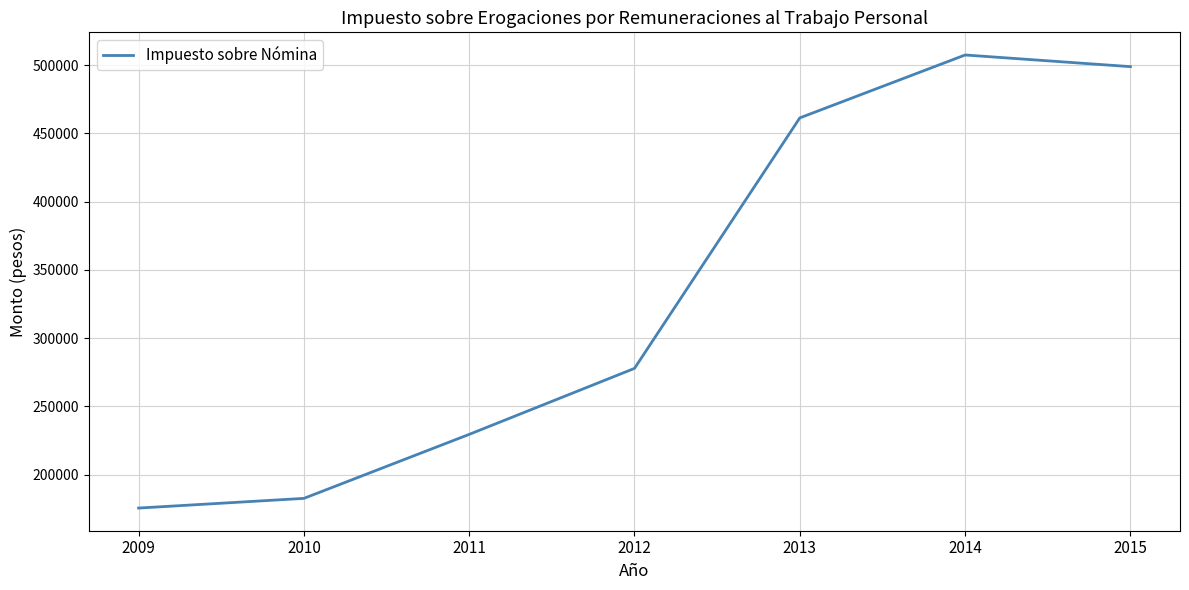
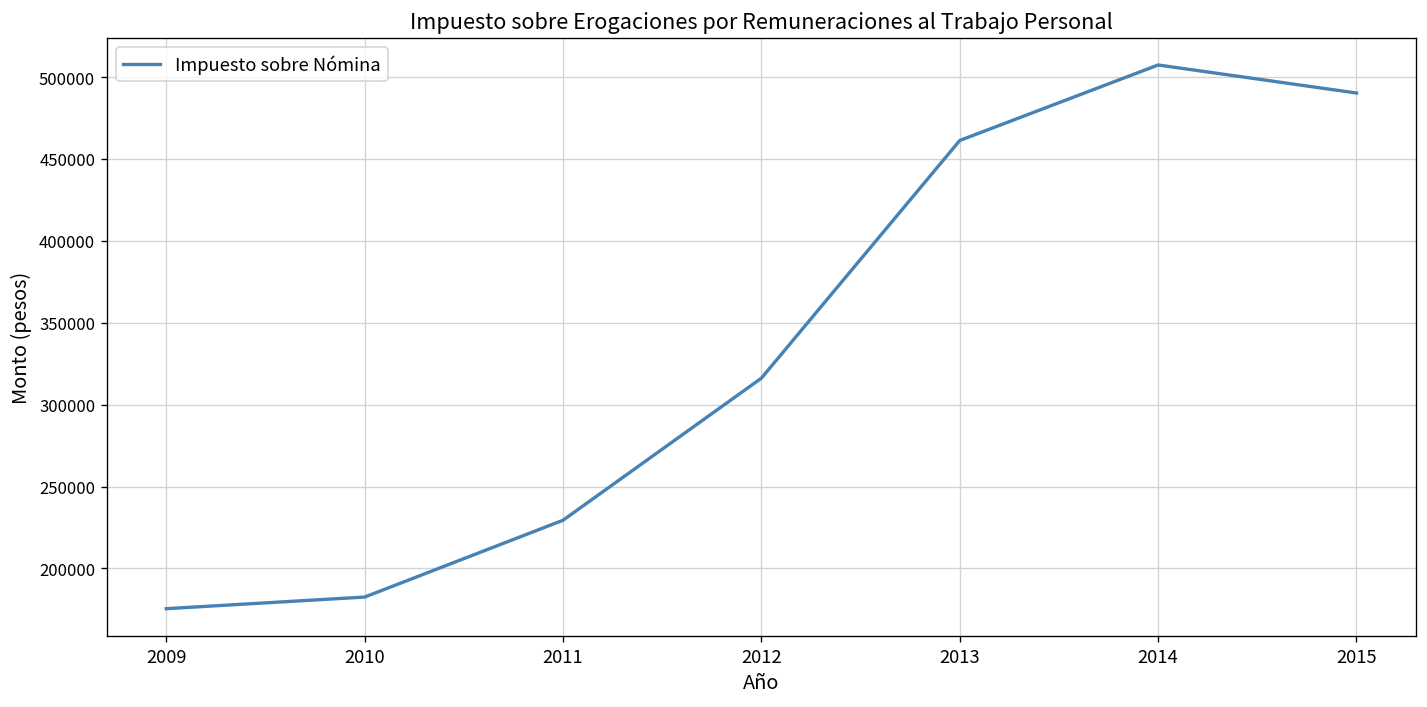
  {
    "2009": 175000,
    "2010": 183000,
    "2011": 229000,
-   "2012": 278000,
+   "2012": 316000,
    "2013": 461000,
    "2014": 507000,
-   "2015": 499000
+   "2015": 490000
  }
